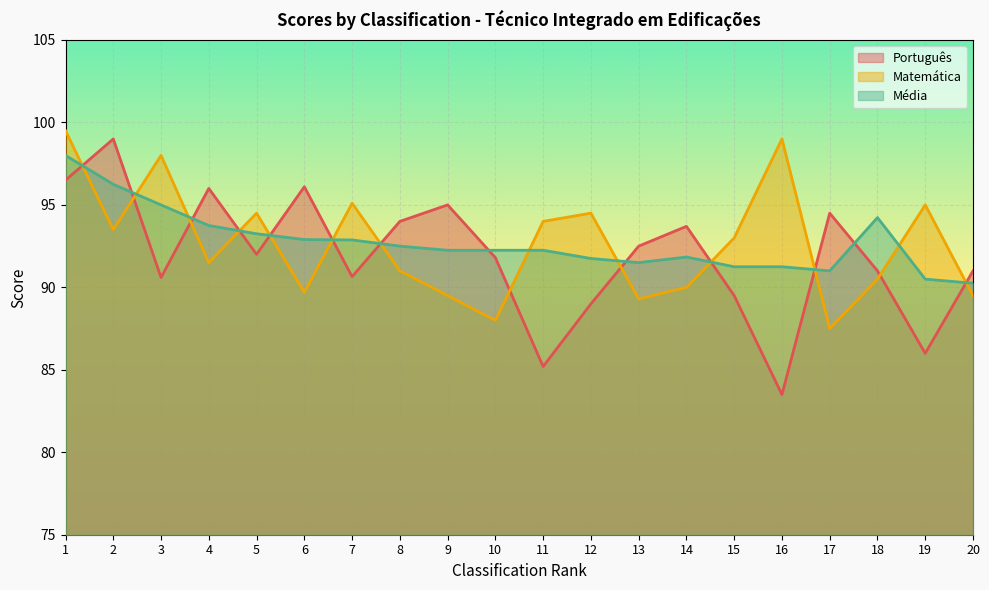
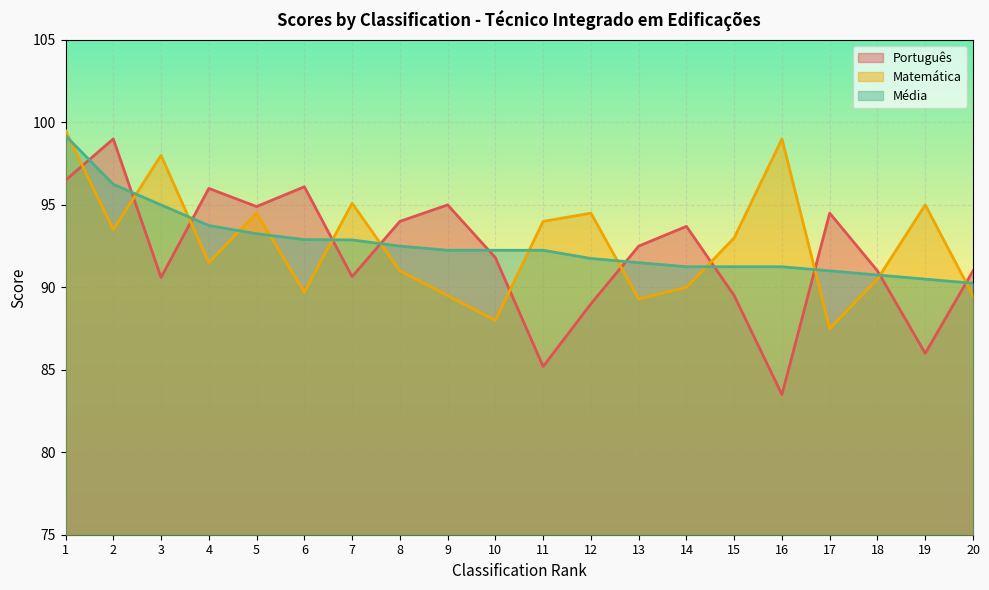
  {
    "Português": {
      "1": 96.5,
      "2": 99.0,
      "3": 90.6,
      "4": 96.0,
-     "5": 92.0,
+     "5": 94.9,
      "6": 96.1,
      "7": 90.7,
      "8": 94.0,
      "9": 95.0,
      "10": 91.8,
      "11": 85.2,
      "12": 89.0,
      "13": 92.5,
      "14": 93.7,
      "15": 89.5,
      "16": 83.5,
      "17": 94.5,
      "18": 91.0,
      "19": 86.0,
      "20": 91.0
    },
    "Matemática": {
      "1": 99.5,
      "2": 93.5,
      "3": 98.0,
      "4": 91.5,
      "5": 94.5,
      "6": 89.7,
      "7": 95.1,
      "8": 91.0,
      "9": 89.5,
      "10": 88.0,
      "11": 94.0,
      "12": 94.5,
      "13": 89.3,
      "14": 90.0,
      "15": 93.0,
      "16": 99.0,
      "17": 87.5,
      "18": 90.5,
      "19": 95.0,
      "20": 89.5
    },
    "Média": {
-     "1": 98.0,
+     "1": 99.2,
      "2": 96.3,
      "3": 95.0,
      "4": 93.8,
      "5": 93.3,
      "6": 92.9,
      "7": 92.9,
      "8": 92.5,
      "9": 92.3,
      "10": 92.3,
      "11": 92.3,
      "12": 91.8,
      "13": 91.5,
-     "14": 91.8,
+     "14": 91.3,
      "15": 91.3,
      "16": 91.3,
      "17": 91.0,
-     "18": 94.2,
+     "18": 90.8,
      "19": 90.5,
      "20": 90.3
    }
  }
